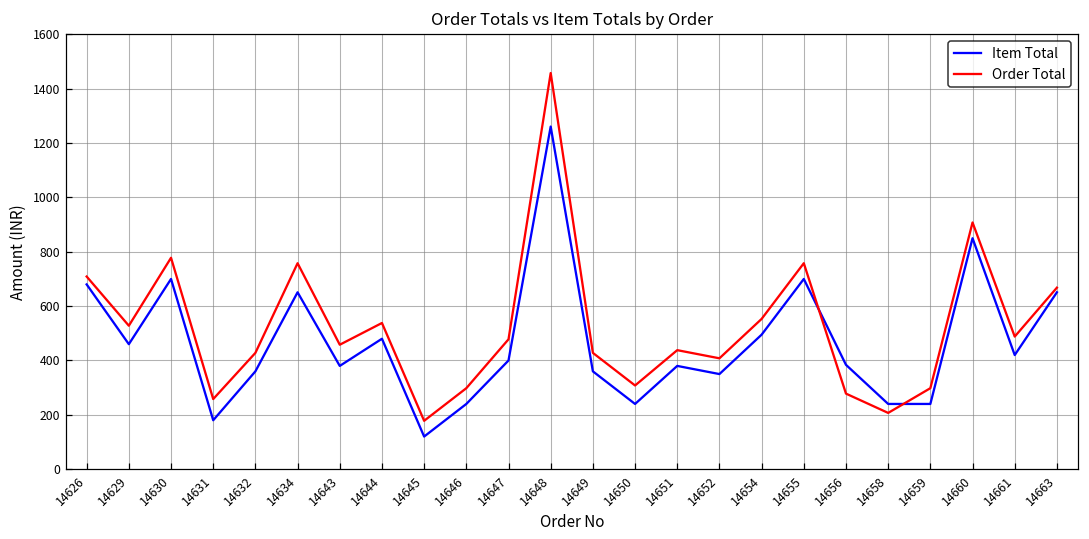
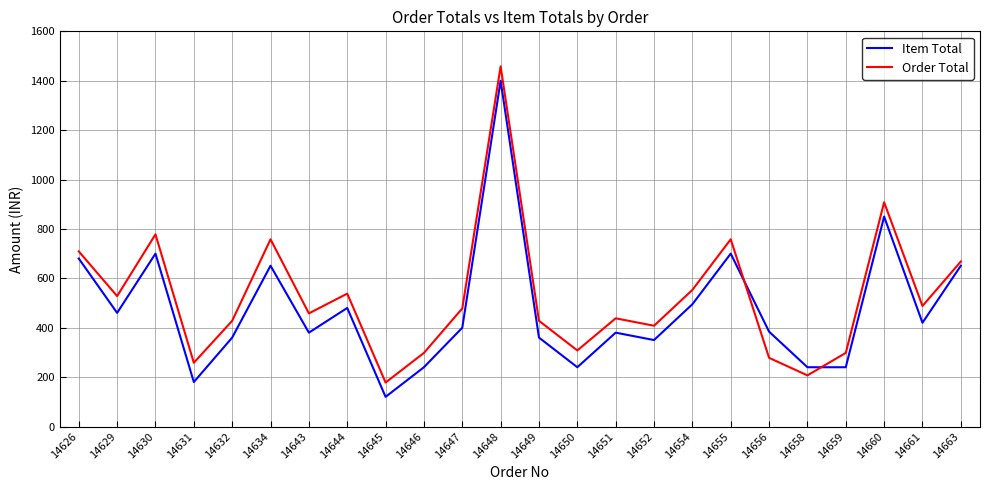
  {
    "Item Total": {
      "14626": 680,
      "14629": 460,
      "14630": 700,
      "14631": 180,
      "14632": 360,
      "14634": 650,
      "14643": 380,
      "14644": 480,
      "14645": 120,
      "14646": 240,
      "14647": 400,
-     "14648": 1260,
+     "14648": 1400,
      "14649": 360,
      "14650": 240,
      "14651": 380,
      "14652": 350,
      "14654": 500,
      "14655": 700,
      "14656": 380,
      "14658": 240,
      "14659": 240,
      "14660": 850,
      "14661": 420,
      "14663": 650
    },
    "Order Total": {
      "14626": 710,
      "14629": 530,
      "14630": 780,
      "14631": 260,
      "14632": 430,
      "14634": 760,
      "14643": 460,
      "14644": 540,
      "14645": 180,
      "14646": 300,
      "14647": 480,
      "14648": 1460,
      "14649": 430,
      "14650": 310,
      "14651": 440,
      "14652": 410,
      "14654": 550,
      "14655": 760,
      "14656": 280,
      "14658": 210,
      "14659": 300,
      "14660": 910,
      "14661": 490,
      "14663": 670
    }
  }
